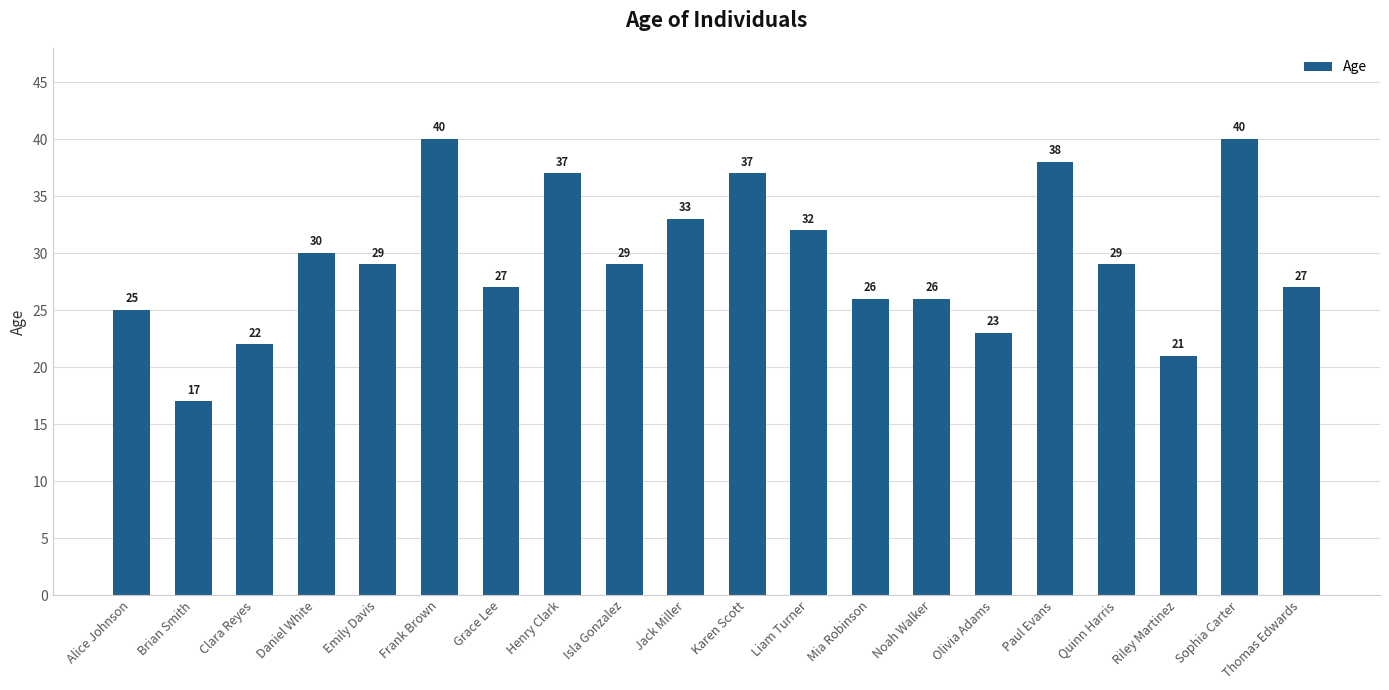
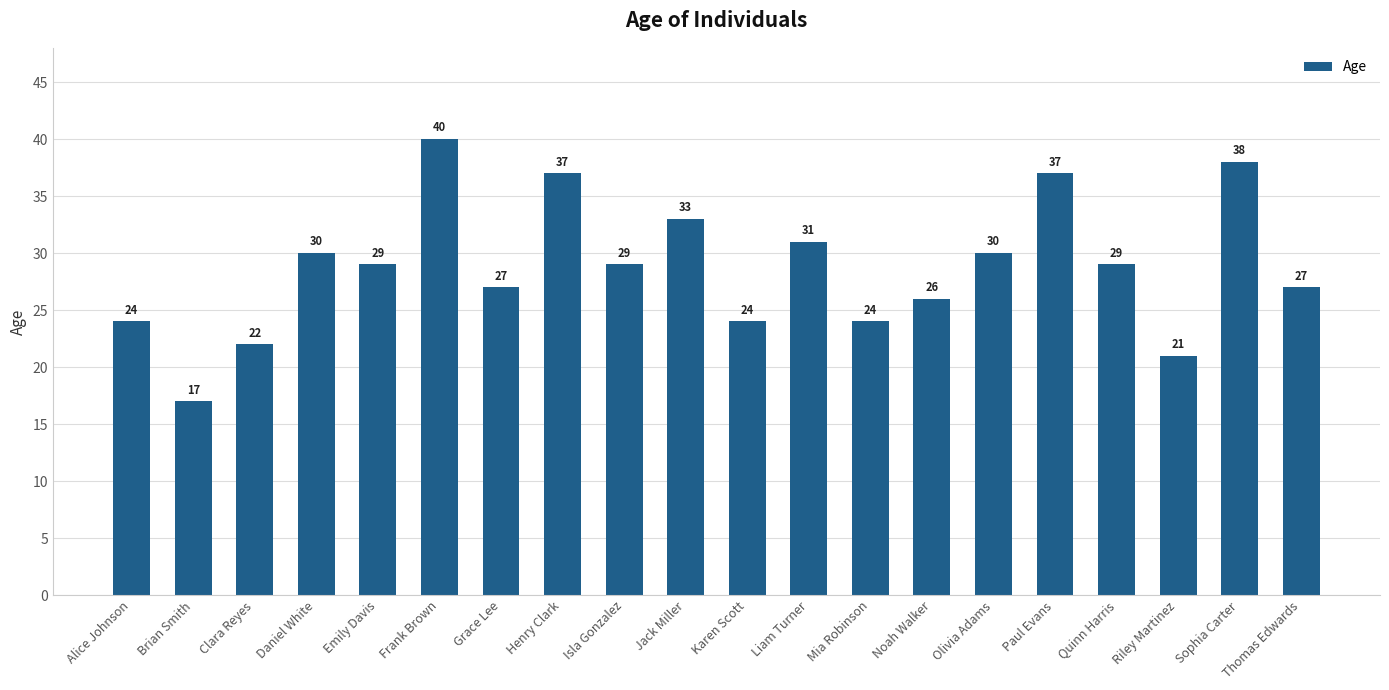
  {
-   "Alice Johnson": 25,
+   "Alice Johnson": 24,
    "Brian Smith": 17,
    "Clara Reyes": 22,
    "Daniel White": 30,
    "Emily Davis": 29,
    "Frank Brown": 40,
    "Grace Lee": 27,
    "Henry Clark": 37,
    "Isla Gonzalez": 29,
    "Jack Miller": 33,
-   "Karen Scott": 37,
-   "Liam Turner": 32,
-   "Mia Robinson": 26,
+   "Karen Scott": 24,
+   "Liam Turner": 31,
+   "Mia Robinson": 24,
    "Noah Walker": 26,
-   "Olivia Adams": 23,
-   "Paul Evans": 38,
+   "Olivia Adams": 30,
+   "Paul Evans": 37,
    "Quinn Harris": 29,
    "Riley Martinez": 21,
-   "Sophia Carter": 40,
+   "Sophia Carter": 38,
    "Thomas Edwards": 27
  }
